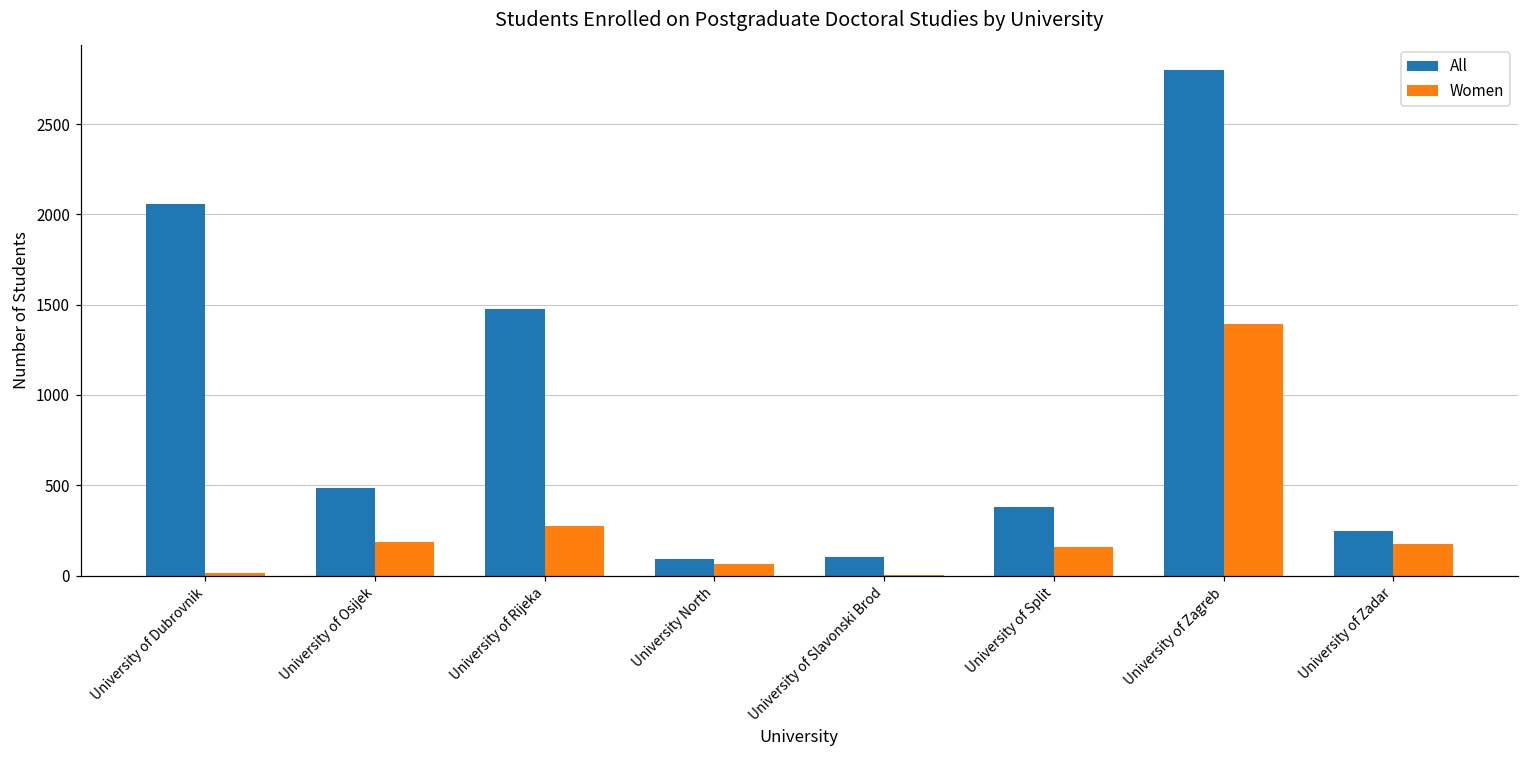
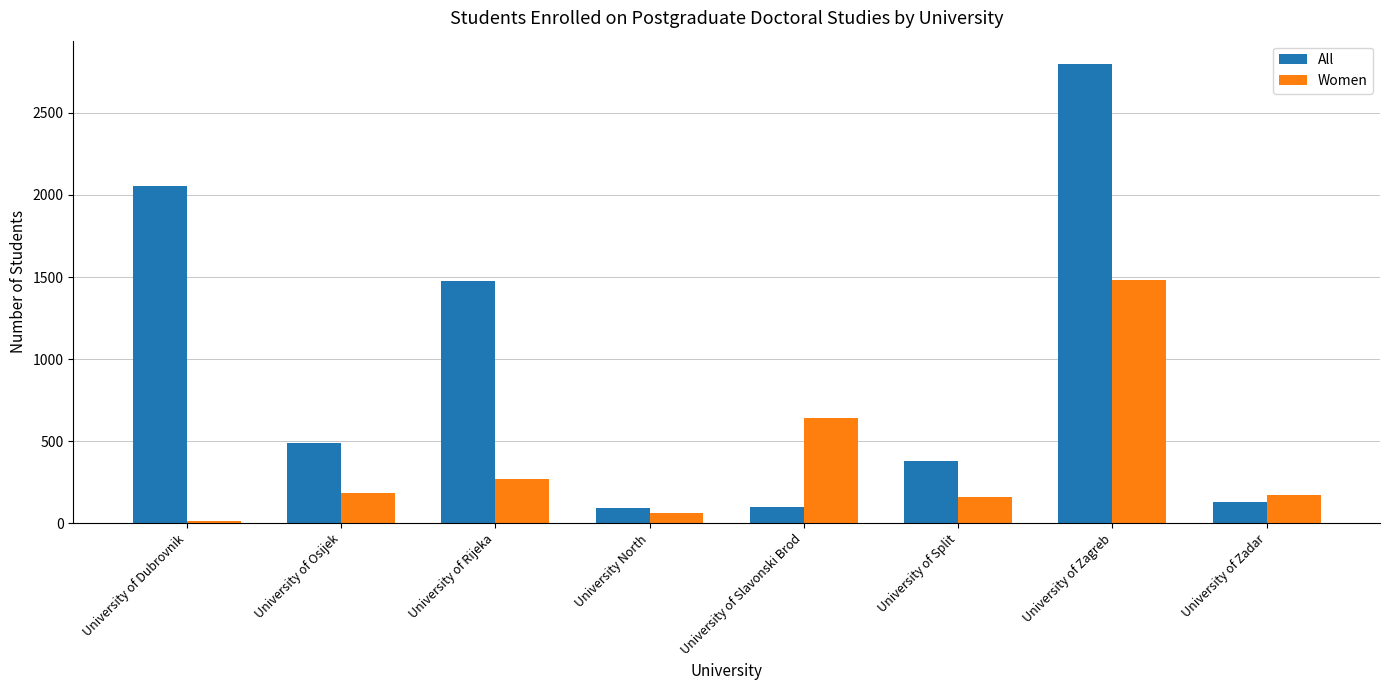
  {
    "All": {
      "University of Dubrovnik": 2060,
      "University of Osijek": 490,
      "University of Rijeka": 1480,
      "University North": 90,
      "University of Slavonski Brod": 100,
      "University of Split": 380,
      "University of Zagreb": 2800,
-     "University of Zadar": 250
+     "University of Zadar": 130
    },
    "Women": {
      "University of Dubrovnik": 20,
      "University of Osijek": 180,
      "University of Rijeka": 270,
      "University North": 60,
-     "University of Slavonski Brod": 0,
+     "University of Slavonski Brod": 640,
      "University of Split": 160,
-     "University of Zagreb": 1400,
+     "University of Zagreb": 1480,
      "University of Zadar": 170
    }
  }
